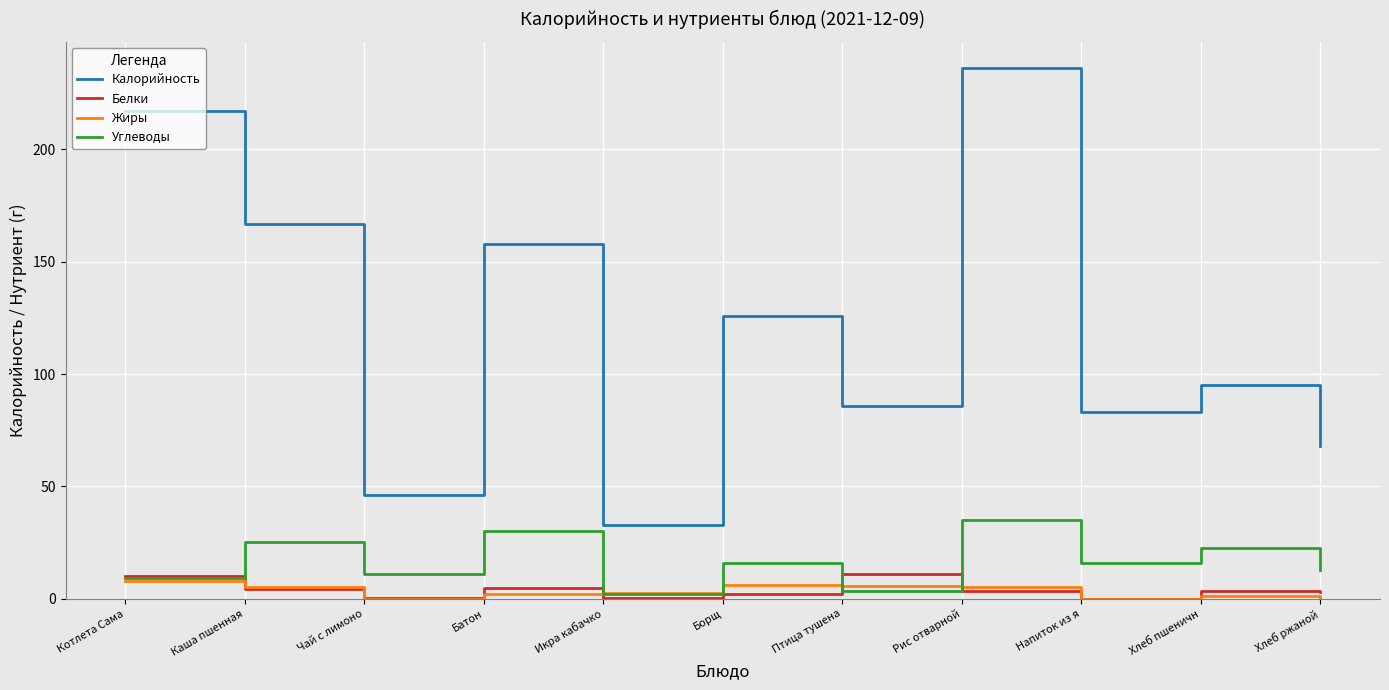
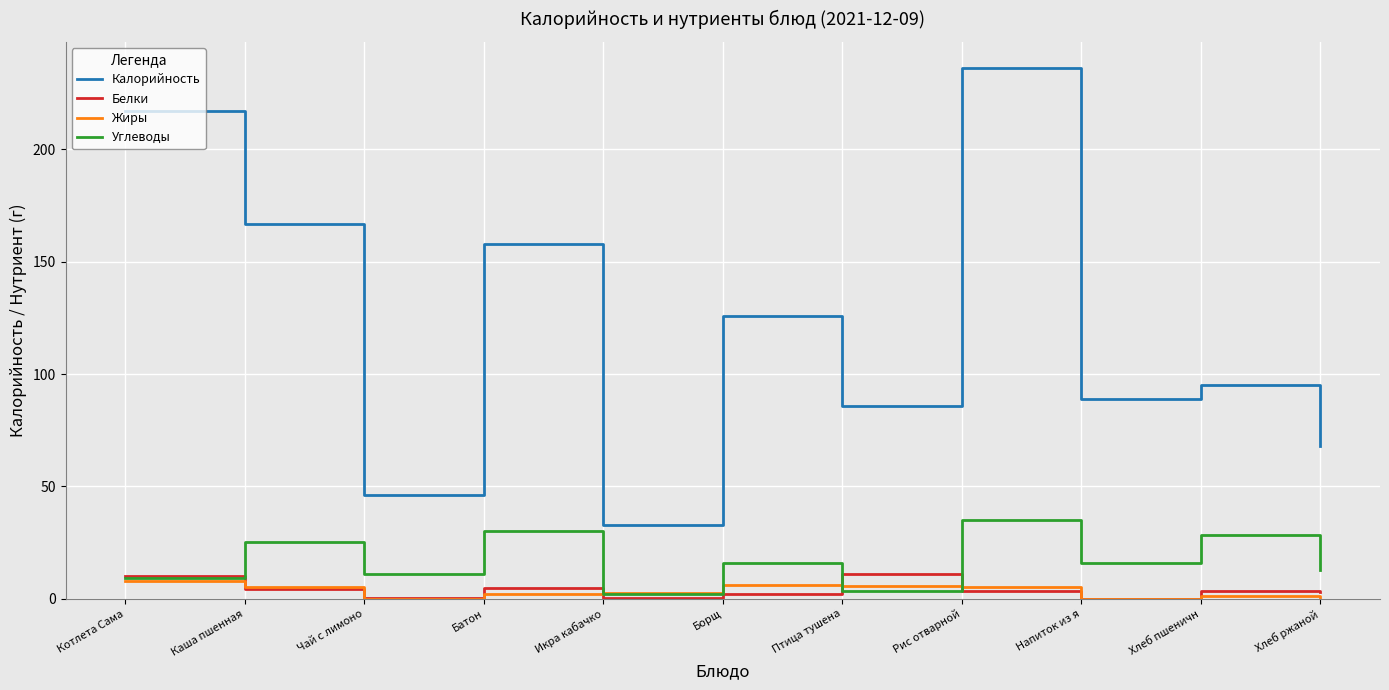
  {
    "Калорийность": {
      "Каша пшенная": 167,
      "Чай с лимоно": 46,
      "Батон": 158,
      "Икра кабачко": 33,
      "Борщ": 126,
      "Птица тушена": 86,
      "Рис отварной": 236,
-     "Напиток из я": 83,
+     "Напиток из я": 89,
      "Хлеб пшеничн": 95,
      "Хлеб ржаной": 68
    },
    "Белки": {
      "Каша пшенная": 4,
      "Батон": 5,
      "Икра кабачко": 1,
      "Борщ": 2,
      "Птица тушена": 11,
      "Рис отварной": 4,
      "Хлеб пшеничн": 3,
      "Хлеб ржаной": 3
    },
    "Жиры": {
      "Котлета Сама": 8,
      "Каша пшенная": 5,
      "Батон": 2,
      "Борщ": 6,
      "Птица тушена": 6,
      "Рис отварной": 5,
      "Хлеб пшеничн": 1,
      "Хлеб ржаной": 0
    },
    "Углеводы": {
      "Каша пшенная": 25,
      "Чай с лимоно": 11,
      "Батон": 30,
      "Борщ": 16,
      "Птица тушена": 3,
      "Рис отварной": 35,
      "Напиток из я": 16,
-     "Хлеб пшеничн": 22,
+     "Хлеб пшеничн": 28,
      "Хлеб ржаной": 13
    }
  }
